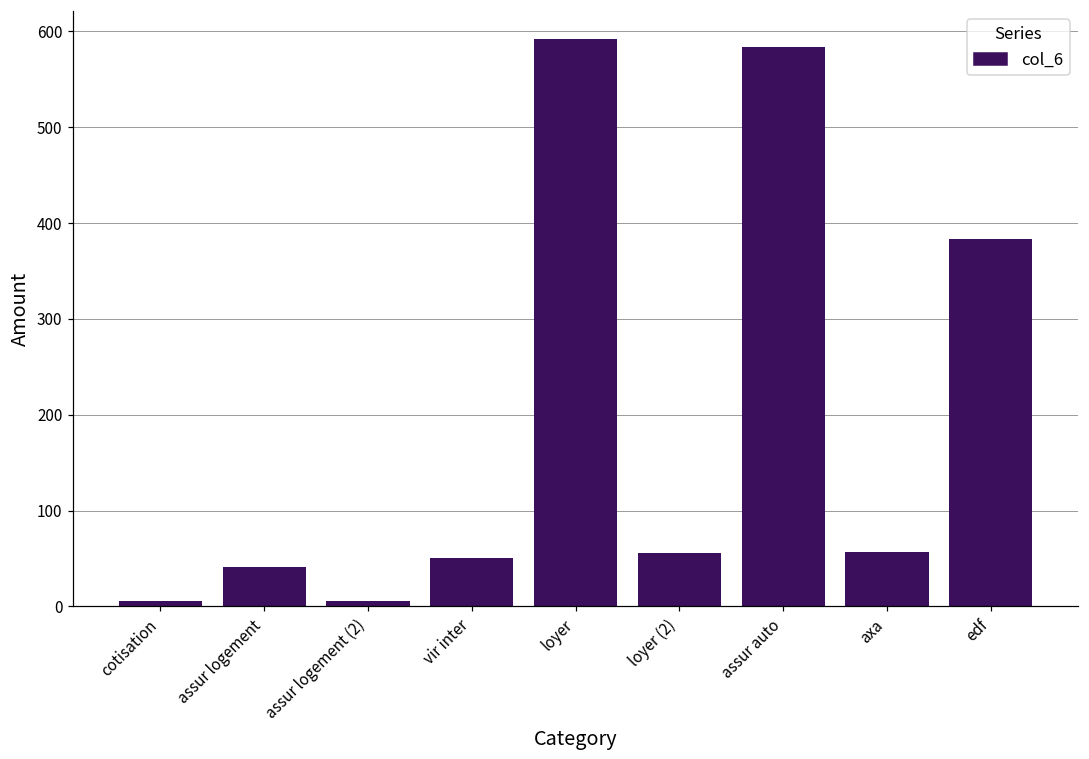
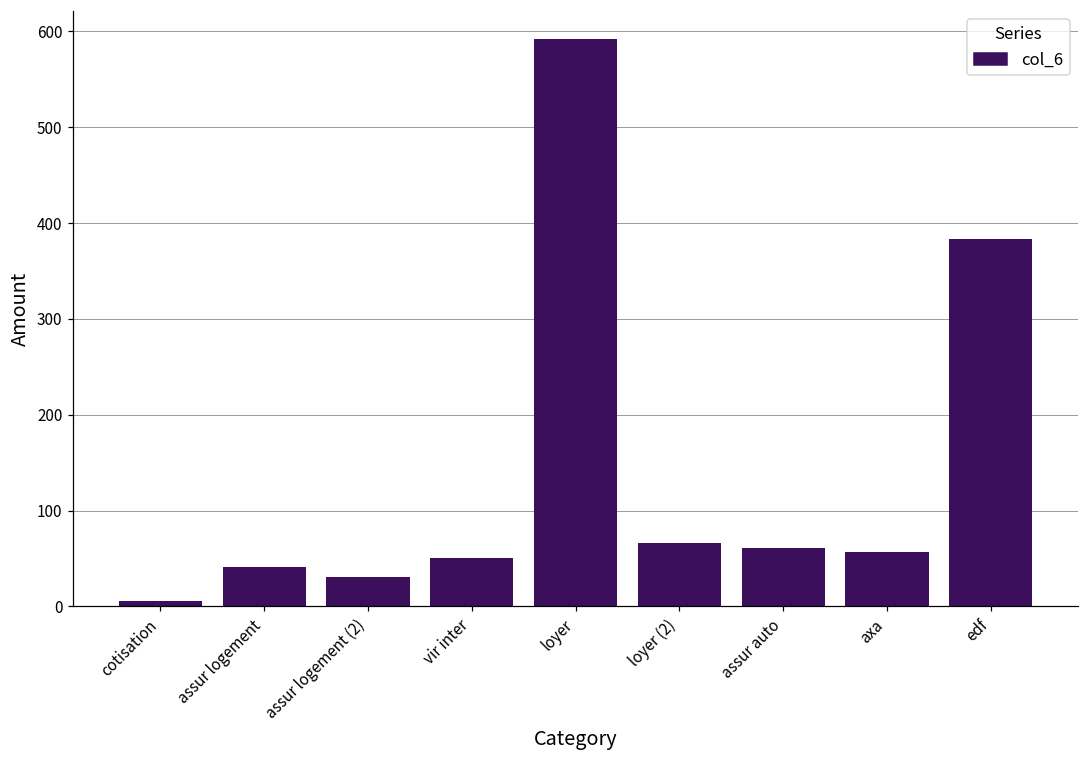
  {
    "cotisation": 10,
    "assur logement": 40,
-   "assur logement (2)": 10,
+   "assur logement (2)": 30,
    "vir inter": 50,
    "loyer": 590,
-   "loyer (2)": 60,
-   "assur auto": 580,
+   "loyer (2)": 70,
+   "assur auto": 60,
    "axa": 60,
    "edf": 380
  }
